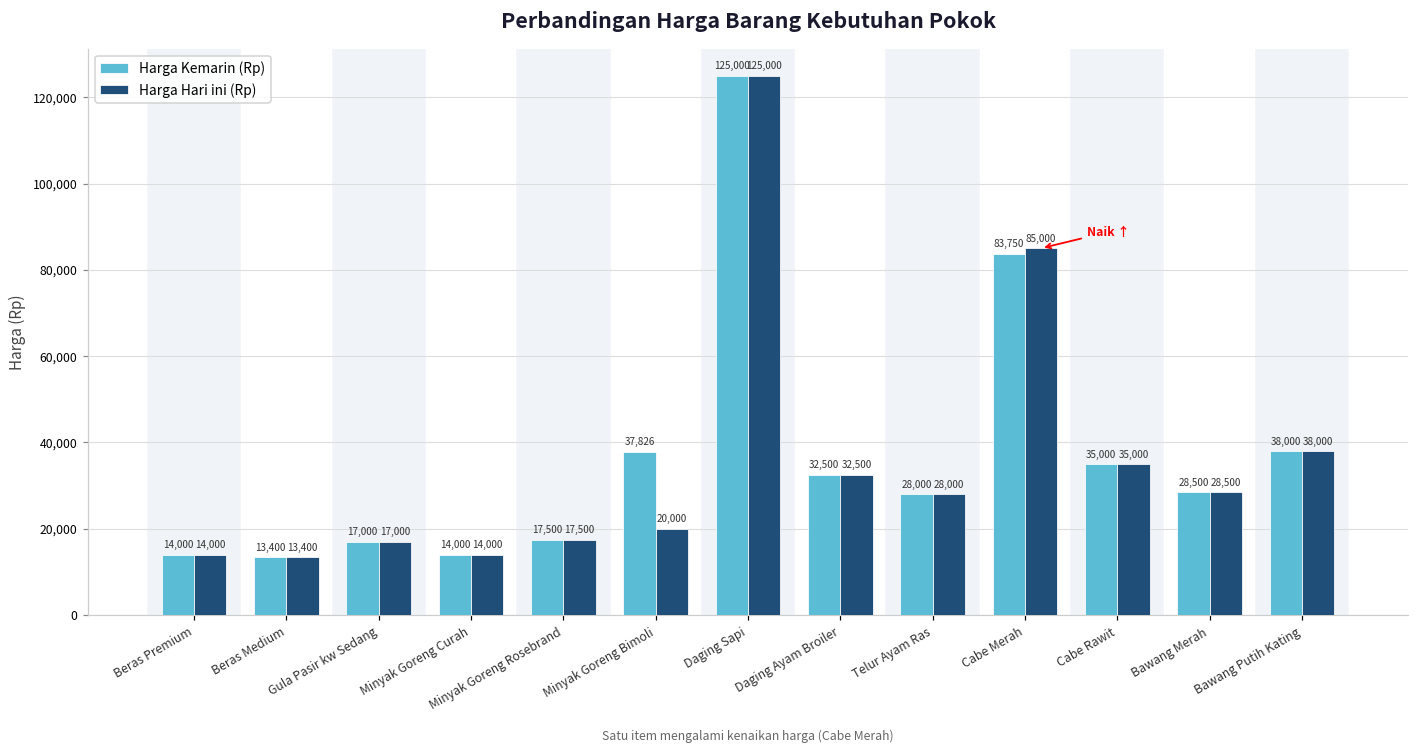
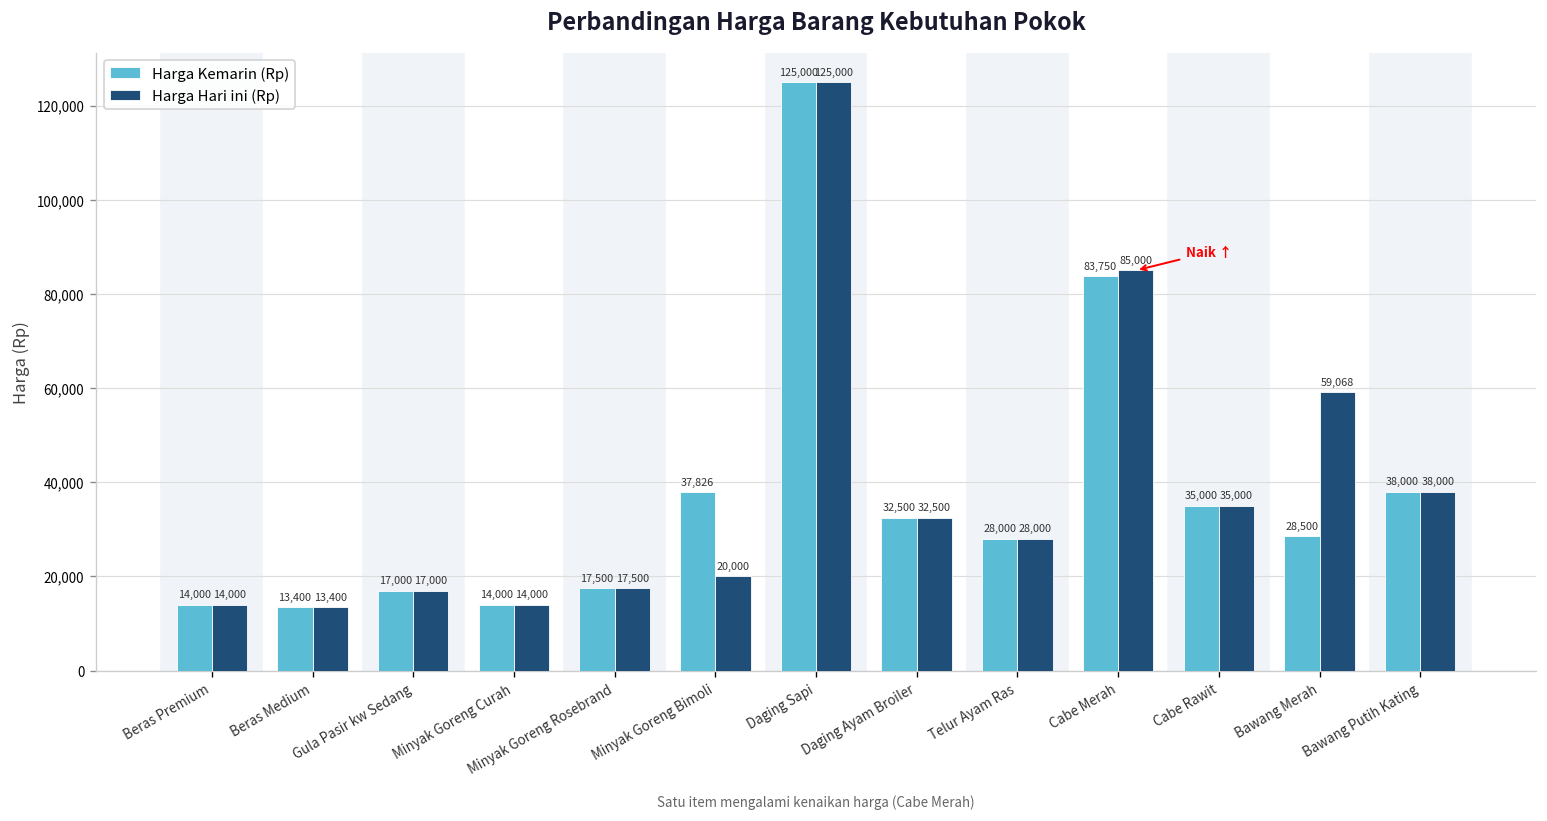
  {
    "Harga Kemarin (Rp)": {
      "Beras Premium": "14,000",
      "Beras Medium": "13,400",
      "Gula Pasir kw Sedang": "17,000",
      "Minyak Goreng Curah": "14,000",
      "Minyak Goreng Rosebrand": "17,500",
      "Minyak Goreng Bimoli": "37,826",
      "Daging Sapi": "125,000",
      "Daging Ayam Broiler": "32,500",
      "Telur Ayam Ras": "28,000",
      "Cabe Merah": "83,750",
      "Cabe Rawit": "35,000",
      "Bawang Merah": "28,500",
      "Bawang Putih Kating": "38,000"
    },
    "Harga Hari ini (Rp)": {
      "Beras Premium": "14,000",
      "Beras Medium": "13,400",
      "Gula Pasir kw Sedang": "17,000",
      "Minyak Goreng Curah": "14,000",
      "Minyak Goreng Rosebrand": "17,500",
      "Minyak Goreng Bimoli": "20,000",
      "Daging Sapi": "125,000",
      "Daging Ayam Broiler": "32,500",
      "Telur Ayam Ras": "28,000",
      "Cabe Rawit": "35,000",
-     "Bawang Merah": "28,500",
+     "Bawang Merah": "59,068",
      "Bawang Putih Kating": "38,000"
    }
  }
